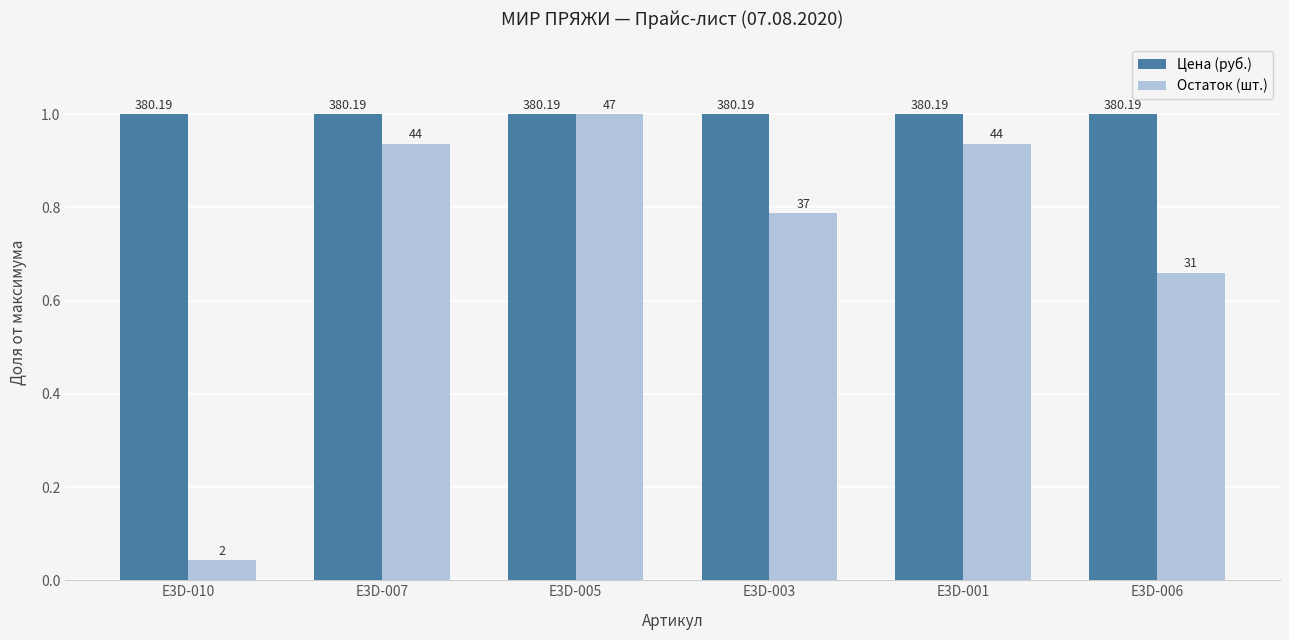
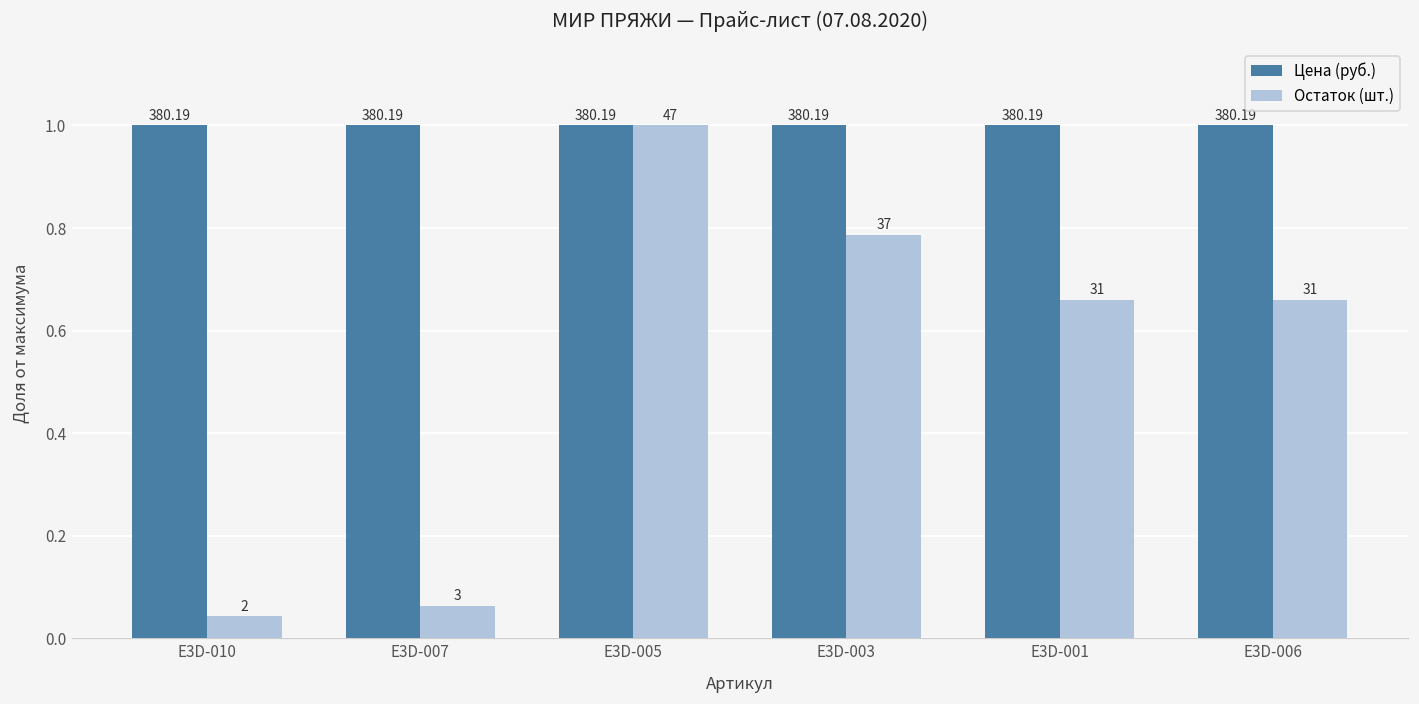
  {
    "Остаток (шт.)": {
-     "E3D-007": 44,
-     "E3D-001": 44
+     "E3D-007": 3,
+     "E3D-001": 31
    }
  }
